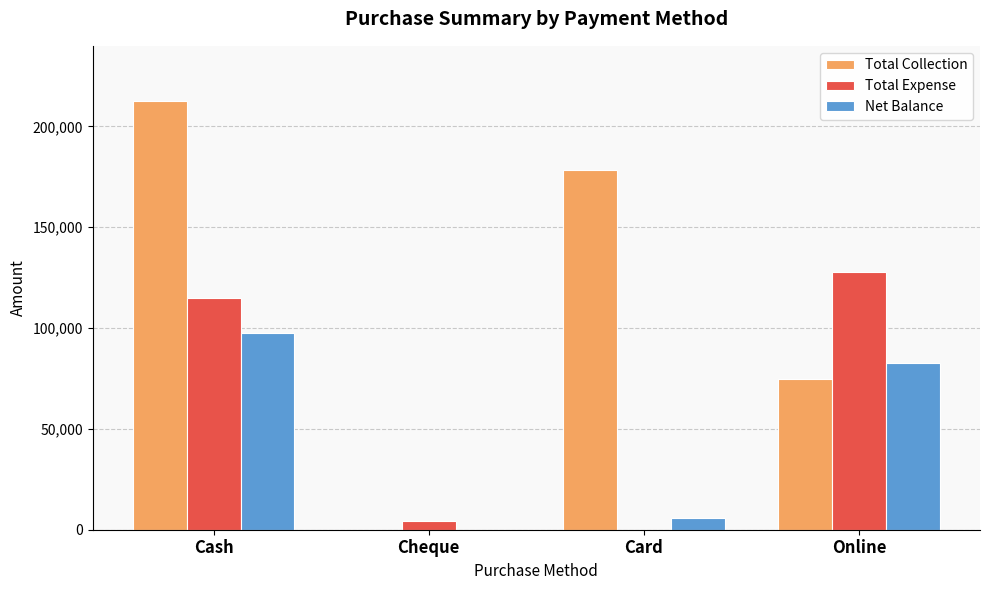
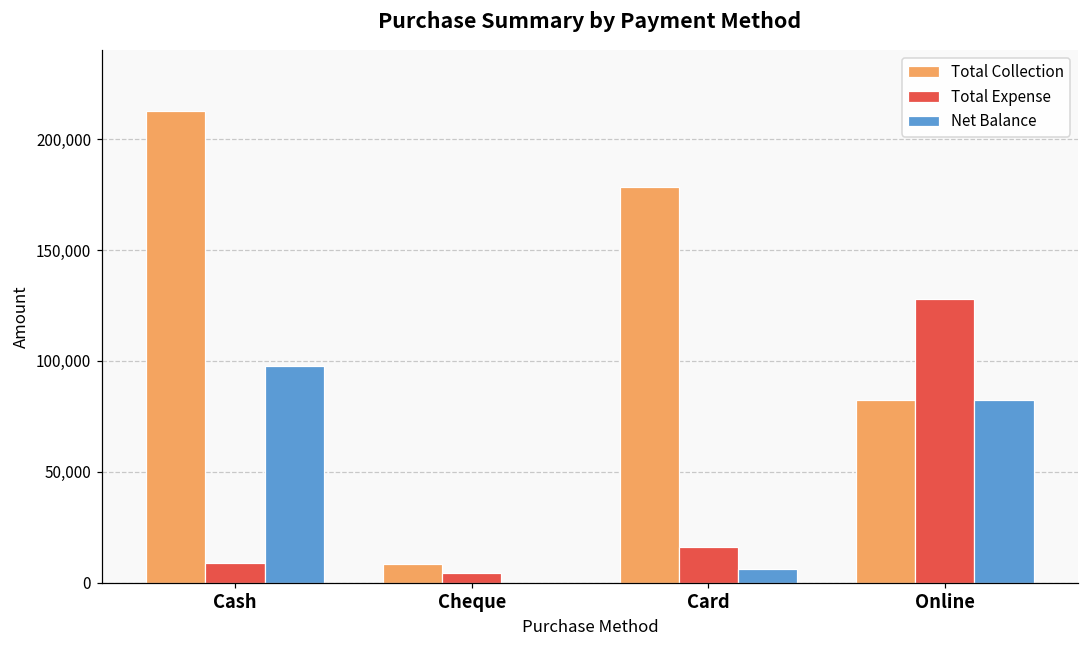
  {
    "Total Collection": {
      "Cash": "213,000",
-     "Cheque": "0",
+     "Cheque": "8,000",
      "Card": "179,000",
-     "Online": "75,000"
+     "Online": "83,000"
    },
    "Total Expense": {
-     "Cash": "115,000",
+     "Cash": "9,000",
      "Cheque": "4,000",
-     "Card": "0",
+     "Card": "16,000",
      "Online": "128,000"
    },
    "Net Balance": {
      "Cash": "98,000",
      "Cheque": "0",
      "Card": "6,000",
      "Online": "83,000"
    }
  }
